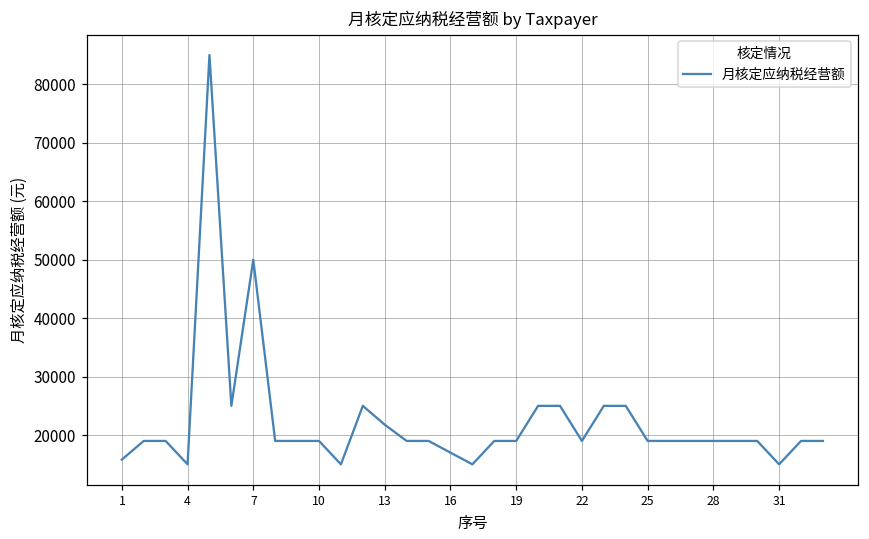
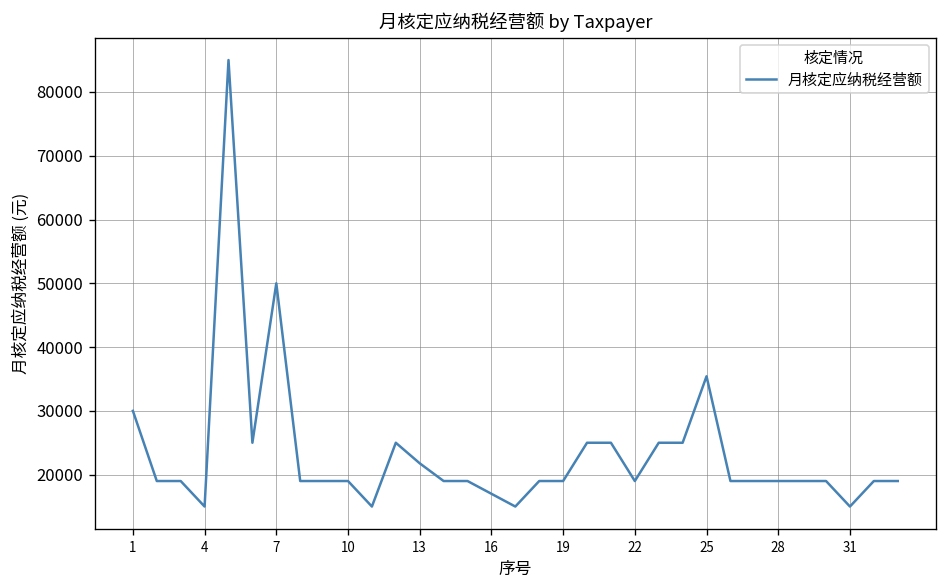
  {
-   "1": 16000,
+   "1": 30000,
    "4": 15000,
    "7": 50000,
    "10": 19000,
    "13": 22000,
    "16": 17000,
    "19": 19000,
    "22": 19000,
-   "25": 19000,
+   "25": 35000,
    "28": 19000,
    "31": 15000
  }
